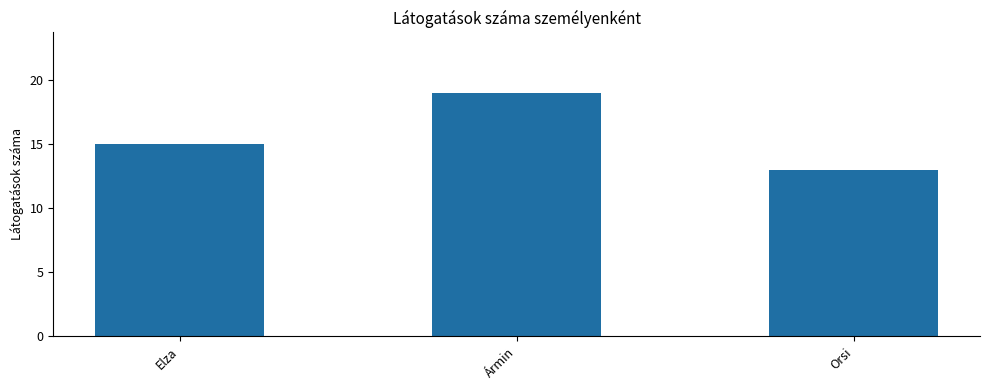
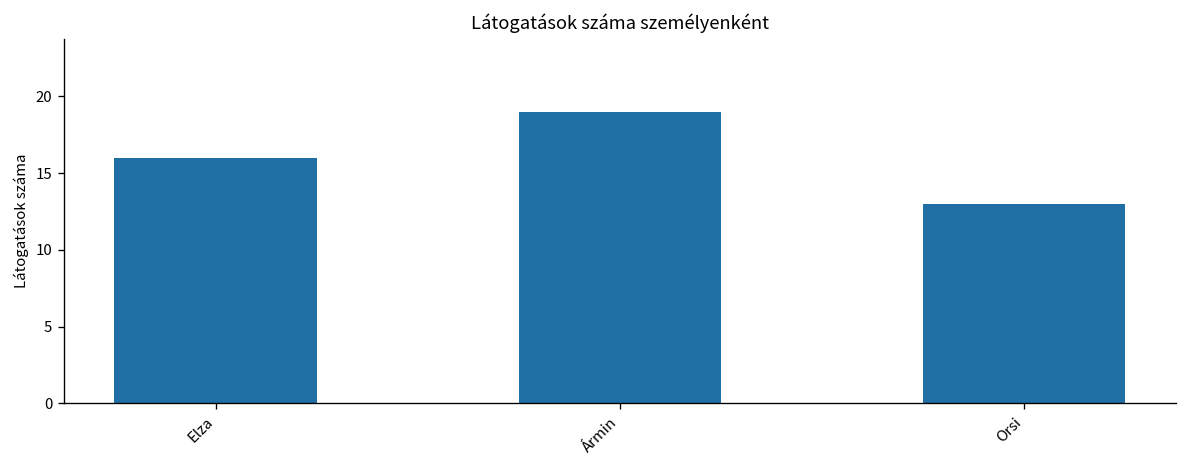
  {
-   "Elza": 15,
+   "Elza": 16,
    "Ármin": 19,
    "Orsi": 13
  }
